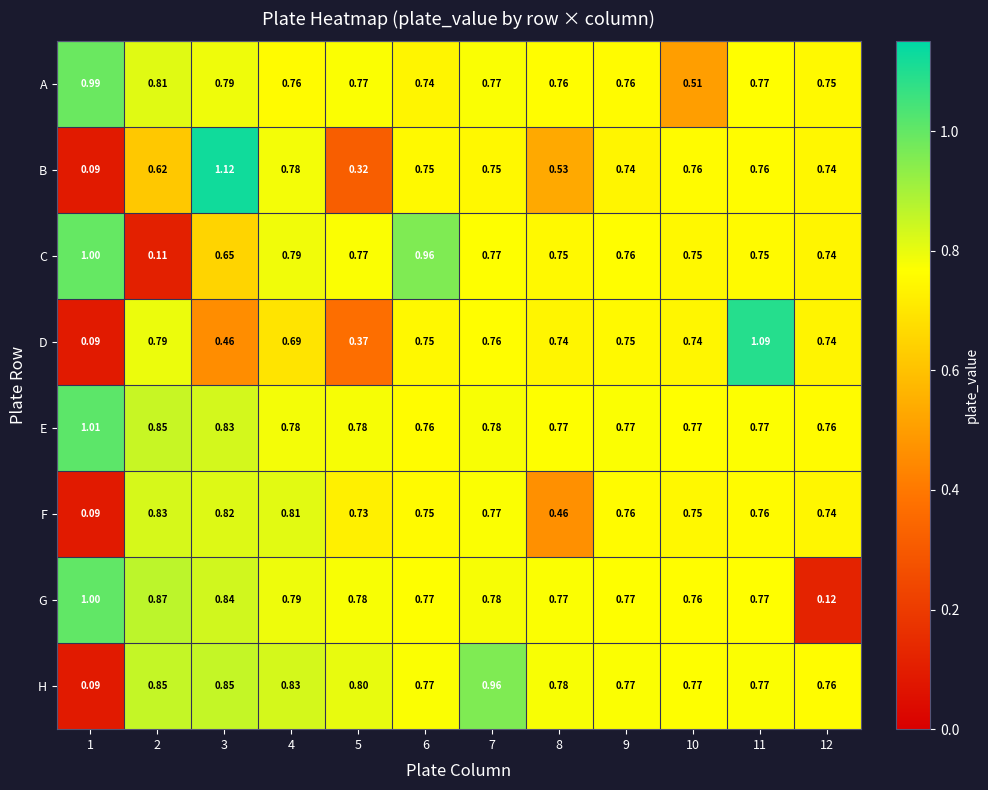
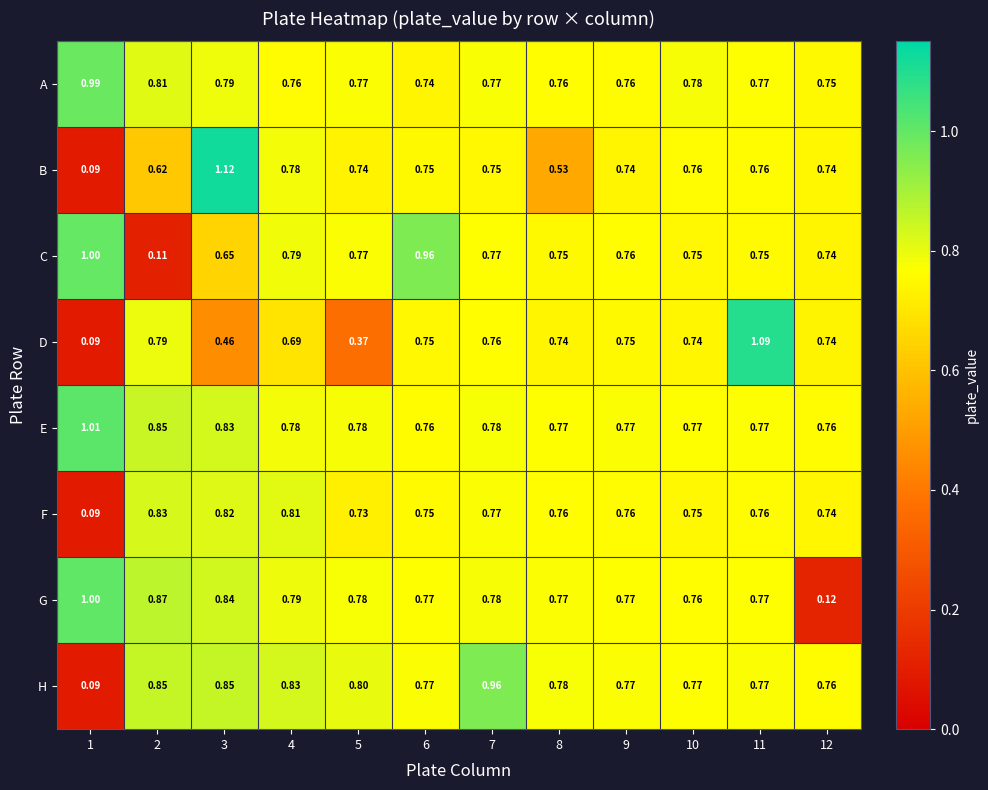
  {
    "A": {
      "1": 0.99,
      "2": 0.81,
      "3": 0.79,
      "4": 0.76,
      "5": 0.77,
      "6": 0.74,
      "7": 0.77,
      "8": 0.76,
      "9": 0.76,
-     "10": 0.51,
+     "10": 0.78,
      "11": 0.77,
      "12": 0.75
    },
    "B": {
      "1": 0.09,
      "2": 0.62,
      "3": 1.12,
      "4": 0.78,
-     "5": 0.32,
+     "5": 0.74,
      "6": 0.75,
      "7": 0.75,
      "8": 0.53,
      "9": 0.74,
      "10": 0.76,
      "11": 0.76,
      "12": 0.74
    },
    "C": {
      "1": 1.00,
      "2": 0.11,
      "3": 0.65,
      "4": 0.79,
      "5": 0.77,
      "6": 0.96,
      "7": 0.77,
      "8": 0.75,
      "9": 0.76,
      "10": 0.75,
      "11": 0.75,
      "12": 0.74
    },
    "D": {
      "1": 0.09,
      "2": 0.79,
      "3": 0.46,
      "4": 0.69,
      "5": 0.37,
      "6": 0.75,
      "7": 0.76,
      "8": 0.74,
      "9": 0.75,
      "10": 0.74,
      "11": 1.09,
      "12": 0.74
    },
    "E": {
      "1": 1.01,
      "2": 0.85,
      "3": 0.83,
      "4": 0.78,
      "5": 0.78,
      "6": 0.76,
      "7": 0.78,
      "8": 0.77,
      "9": 0.77,
      "10": 0.77,
      "11": 0.77,
      "12": 0.76
    },
    "F": {
      "1": 0.09,
      "2": 0.83,
      "3": 0.82,
      "4": 0.81,
      "5": 0.73,
      "6": 0.75,
      "7": 0.77,
-     "8": 0.46,
+     "8": 0.76,
      "9": 0.76,
      "10": 0.75,
      "11": 0.76,
      "12": 0.74
    },
    "G": {
      "1": 1.00,
      "2": 0.87,
      "3": 0.84,
      "4": 0.79,
      "5": 0.78,
      "6": 0.77,
      "7": 0.78,
      "8": 0.77,
      "9": 0.77,
      "10": 0.76,
      "11": 0.77,
      "12": 0.12
    },
    "H": {
      "1": 0.09,
      "2": 0.85,
      "3": 0.85,
      "4": 0.83,
      "5": 0.80,
      "6": 0.77,
      "7": 0.96,
      "8": 0.78,
      "9": 0.77,
      "10": 0.77,
      "11": 0.77,
      "12": 0.76
    }
  }
